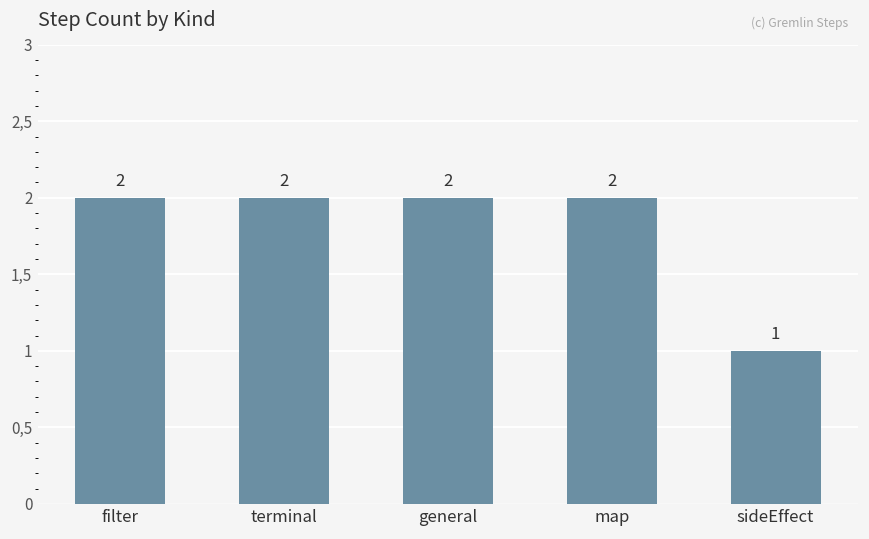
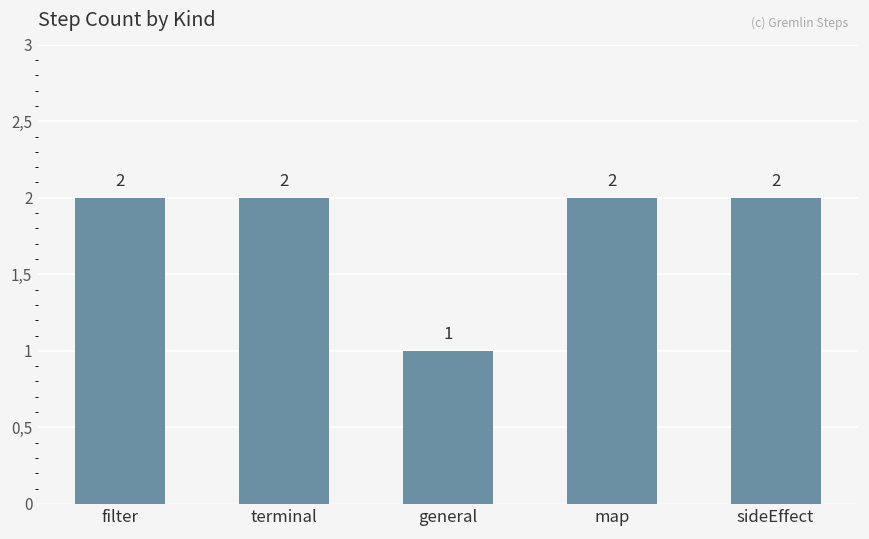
  {
    "filter": 2,
    "terminal": 2,
-   "general": 2,
+   "general": 1,
    "map": 2,
-   "sideEffect": 1
+   "sideEffect": 2
  }
